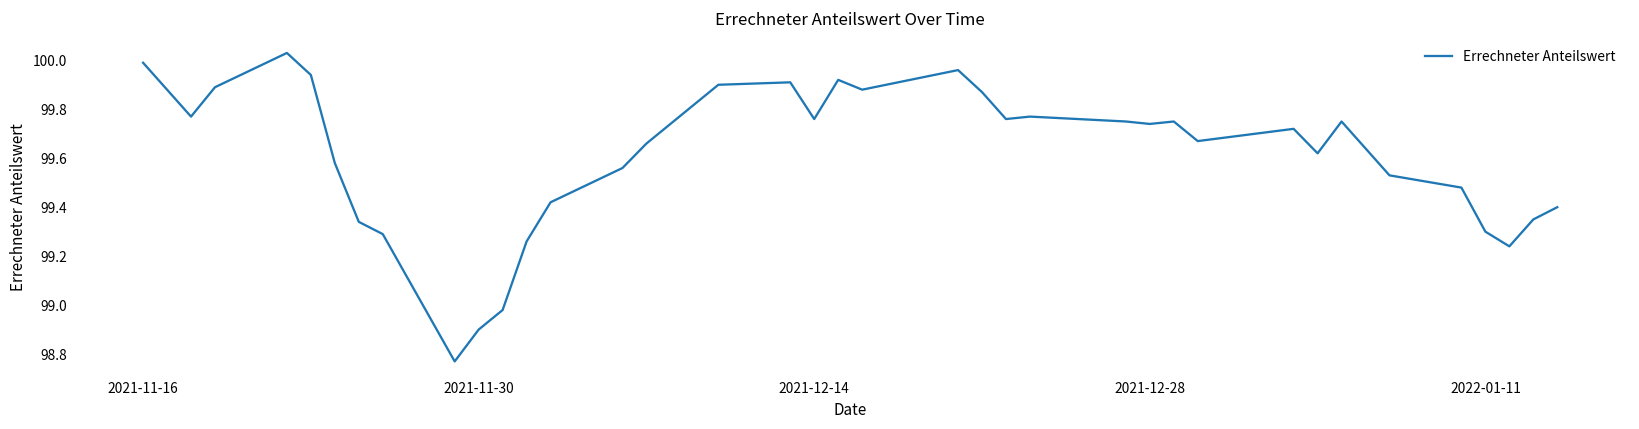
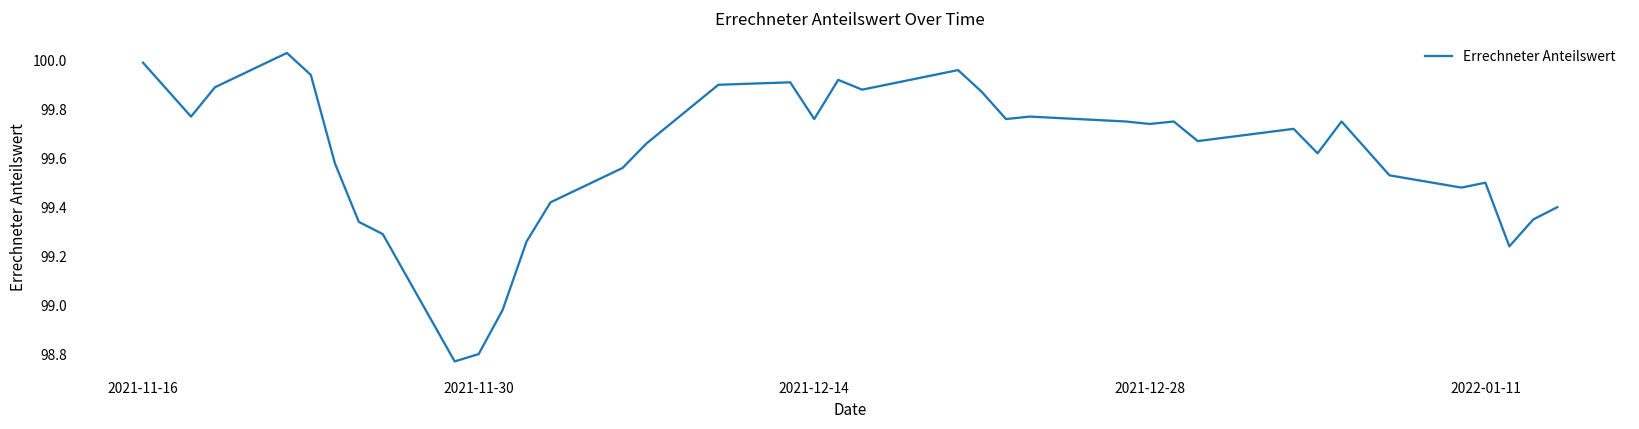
  {
    "2021-11-16": 100.0,
-   "2021-11-30": 98.9,
+   "2021-11-30": 98.8,
    "2021-12-14": 99.76,
    "2021-12-28": 99.74,
-   "2022-01-11": 99.3
+   "2022-01-11": 99.5
  }
